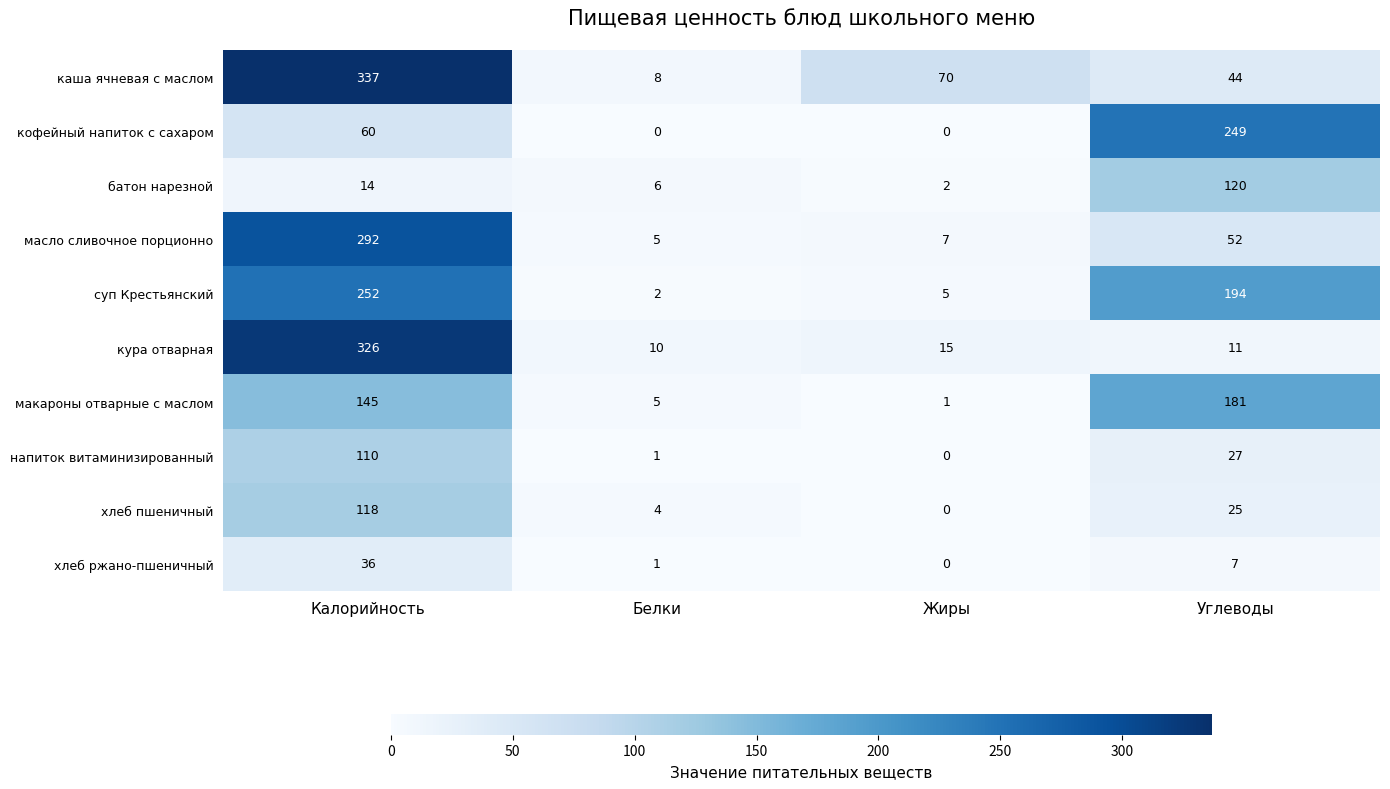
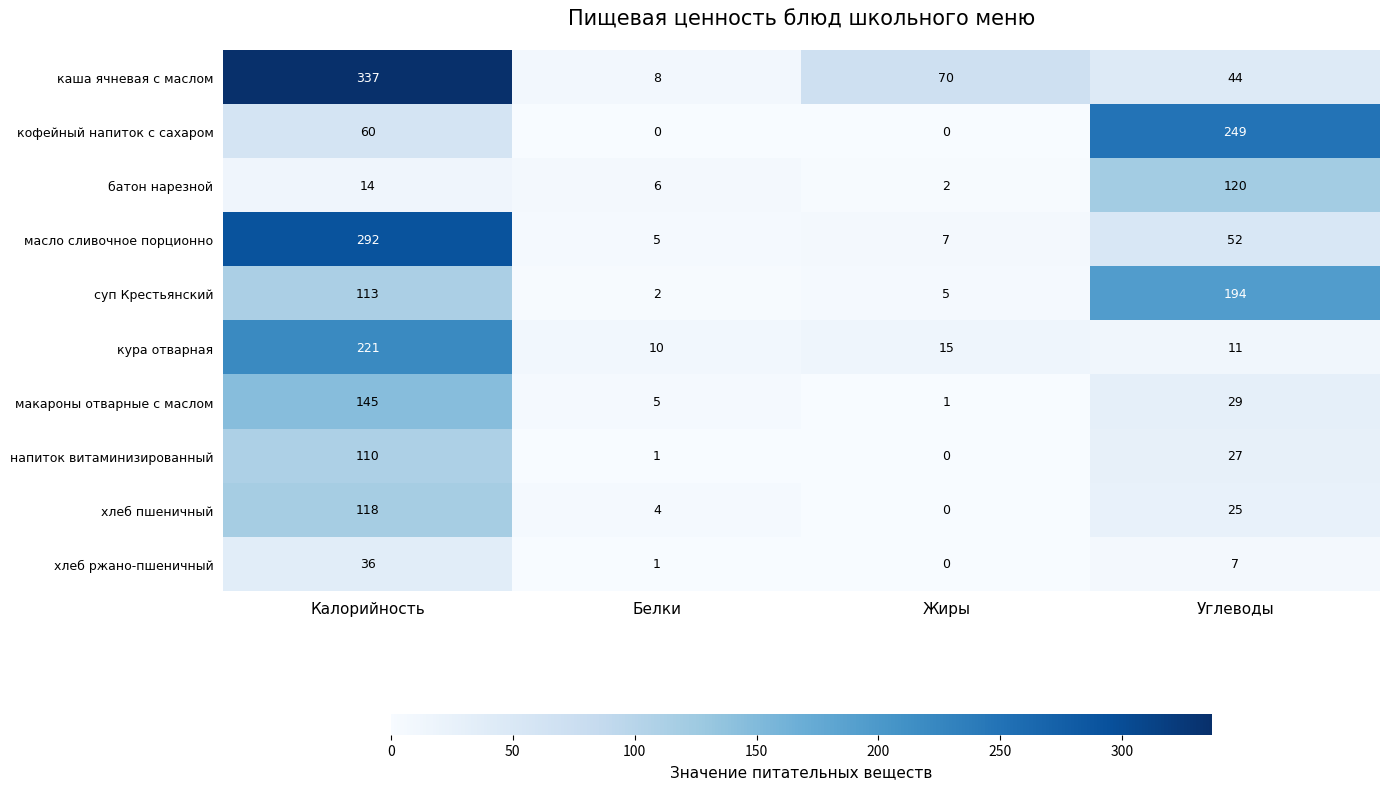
  {
    "каша ячневая с маслом": {
      "Калорийность": 337,
      "Белки": 8,
      "Жиры": 70,
      "Углеводы": 44
    },
    "кофейный напиток с сахаром": {
      "Калорийность": 60,
      "Белки": 0,
      "Жиры": 0,
      "Углеводы": 249
    },
    "батон нарезной": {
      "Калорийность": 14,
      "Белки": 6,
      "Жиры": 2,
      "Углеводы": 120
    },
    "масло сливочное порционно": {
      "Калорийность": 292,
      "Белки": 5,
      "Жиры": 7,
      "Углеводы": 52
    },
    "суп Крестьянский": {
-     "Калорийность": 252,
+     "Калорийность": 113,
      "Белки": 2,
      "Жиры": 5,
      "Углеводы": 194
    },
    "кура отварная": {
-     "Калорийность": 326,
+     "Калорийность": 221,
      "Белки": 10,
      "Жиры": 15,
      "Углеводы": 11
    },
    "макароны отварные с маслом": {
      "Калорийность": 145,
      "Белки": 5,
      "Жиры": 1,
-     "Углеводы": 181
+     "Углеводы": 29
    },
    "напиток витаминизированный": {
      "Калорийность": 110,
      "Белки": 1,
      "Жиры": 0,
      "Углеводы": 27
    },
    "хлеб пшеничный": {
      "Калорийность": 118,
      "Белки": 4,
      "Жиры": 0,
      "Углеводы": 25
    },
    "хлеб ржано-пшеничный": {
      "Калорийность": 36,
      "Белки": 1,
      "Жиры": 0,
      "Углеводы": 7
    }
  }
